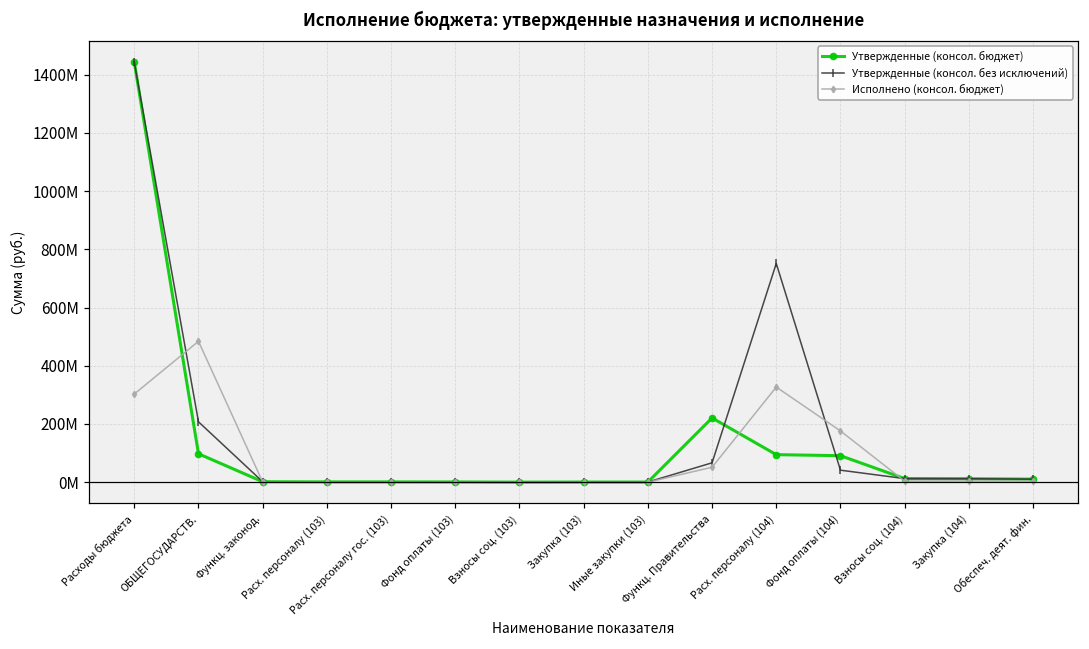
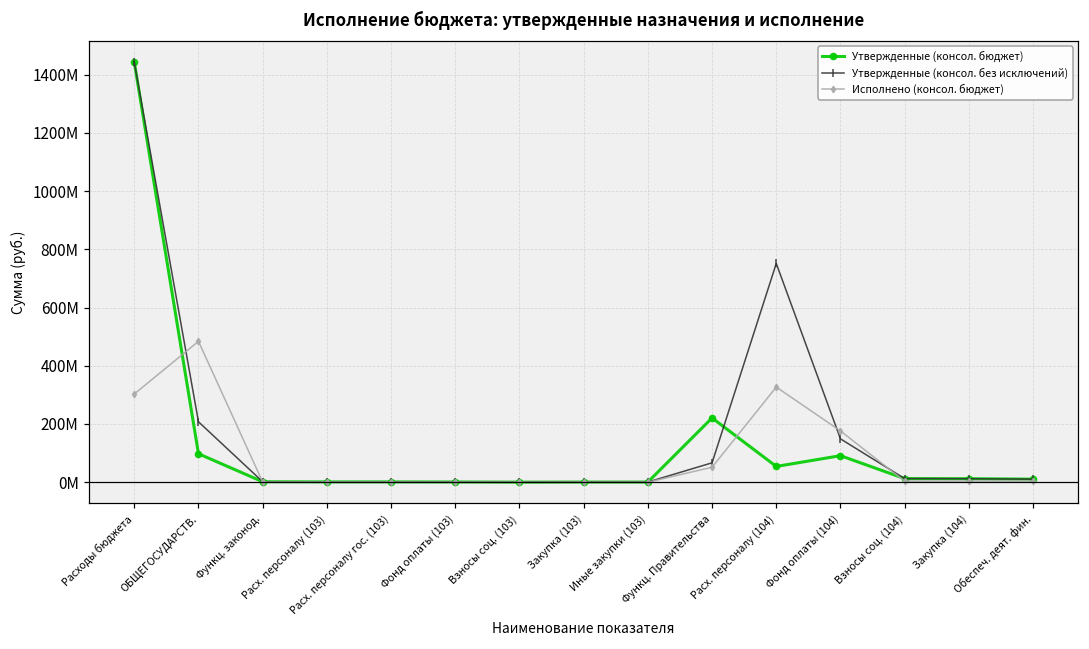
  {
    "Утвержденные (консол. бюджет)": {
      "ОБЩЕГОСУДАРСТВ.": 100000000,
      "Функц. Правительства": 220000000,
-     "Расх. персоналу (104)": 90000000,
+     "Расх. персоналу (104)": 50000000,
      "Фонд оплаты (104)": 90000000
    },
    "Утвержденные (консол. без исключений)": {
      "ОБЩЕГОСУДАРСТВ.": 210000000,
      "Функц. Правительства": 70000000,
      "Расх. персоналу (104)": 750000000,
-     "Фонд оплаты (104)": 40000000
+     "Фонд оплаты (104)": 150000000
    },
    "Исполнено (консол. бюджет)": {
      "Расходы бюджета": 300000000,
      "ОБЩЕГОСУДАРСТВ.": 480000000,
      "Функц. Правительства": 50000000,
      "Расх. персоналу (104)": 330000000,
      "Фонд оплаты (104)": 180000000
    }
  }
